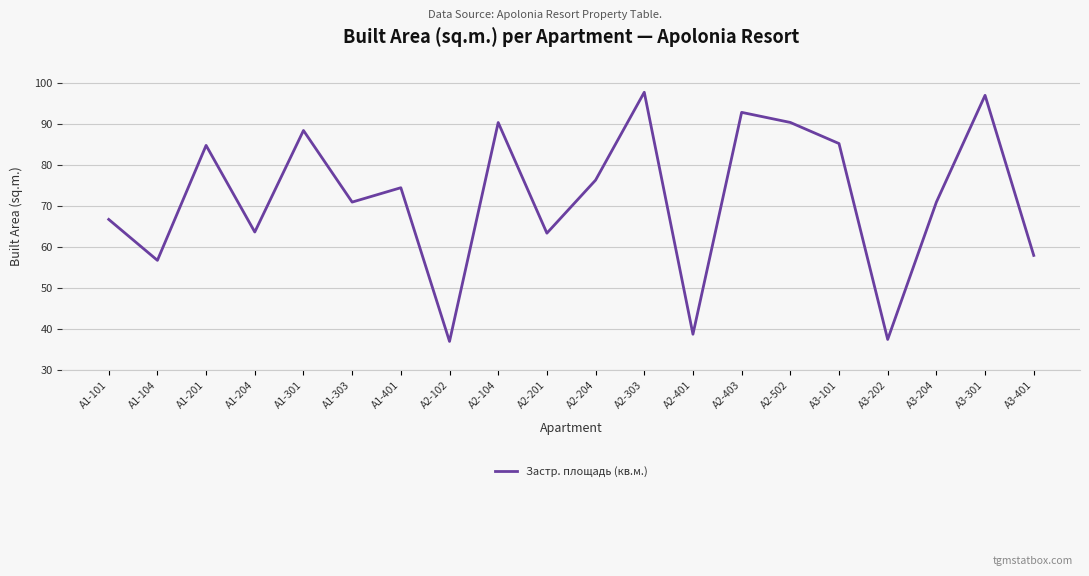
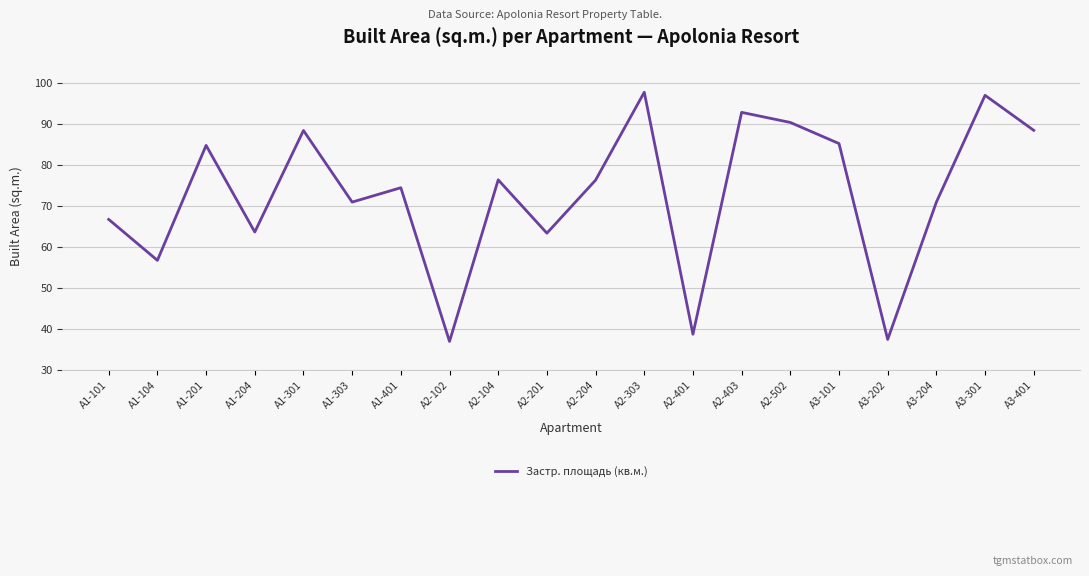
  {
    "А1-101": 67,
    "А1-104": 57,
    "А1-201": 85,
    "А1-204": 64,
    "А1-301": 88,
    "А1-303": 71,
    "А1-401": 74,
    "А2-102": 37,
-   "А2-104": 90,
+   "А2-104": 76,
    "А2-201": 63,
    "А2-204": 76,
    "А2-303": 98,
    "А2-401": 39,
    "А2-403": 93,
    "А2-502": 90,
    "А3-101": 85,
    "А3-202": 38,
    "А3-204": 71,
    "А3-301": 97,
-   "А3-401": 58
+   "А3-401": 88
  }
